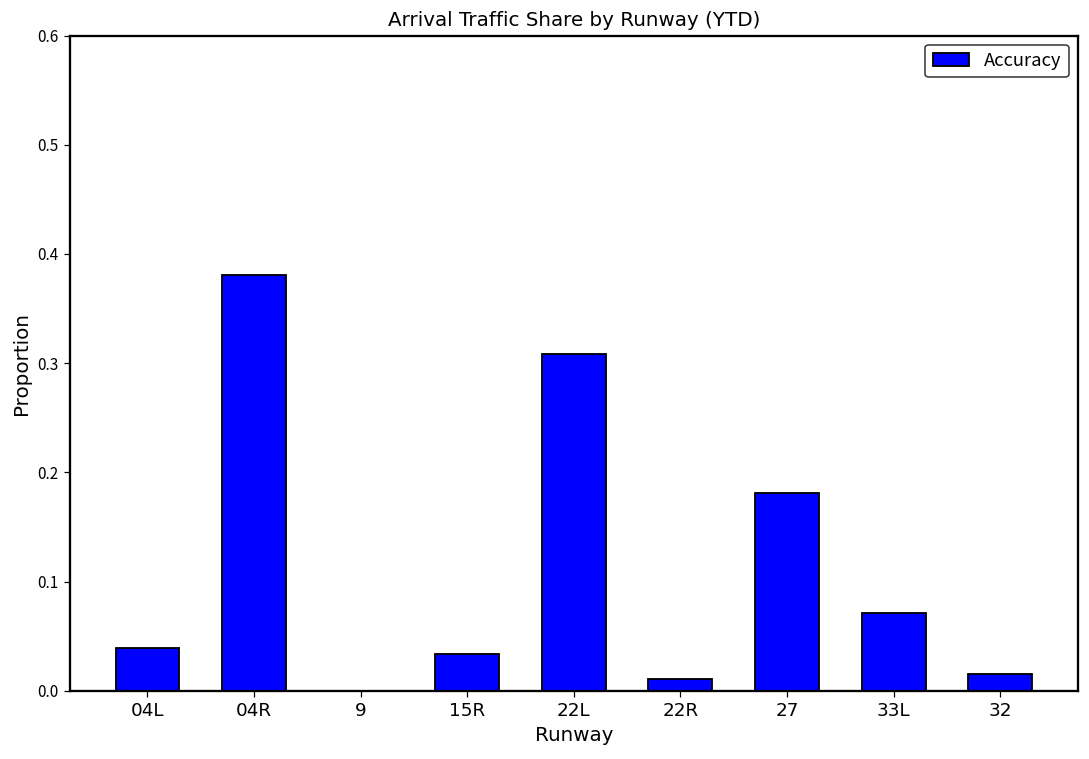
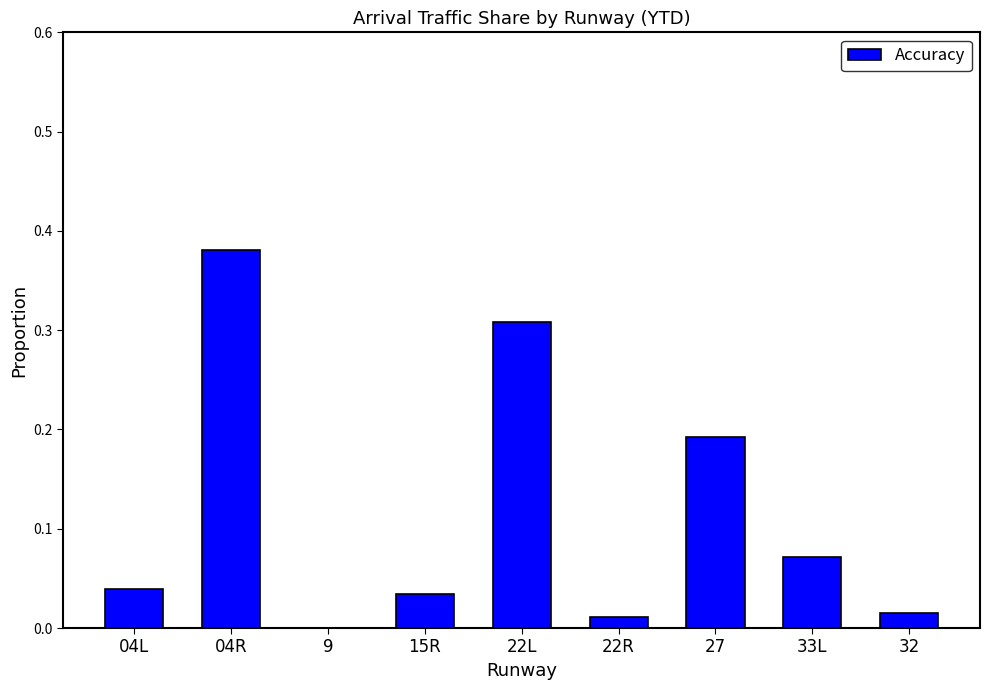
  {
    "04L": 0.04,
    "04R": 0.38,
    "9": 0.00,
    "15R": 0.03,
    "22L": 0.31,
    "22R": 0.01,
-   "27": 0.18,
+   "27": 0.19,
    "33L": 0.07,
    "32": 0.02
  }
